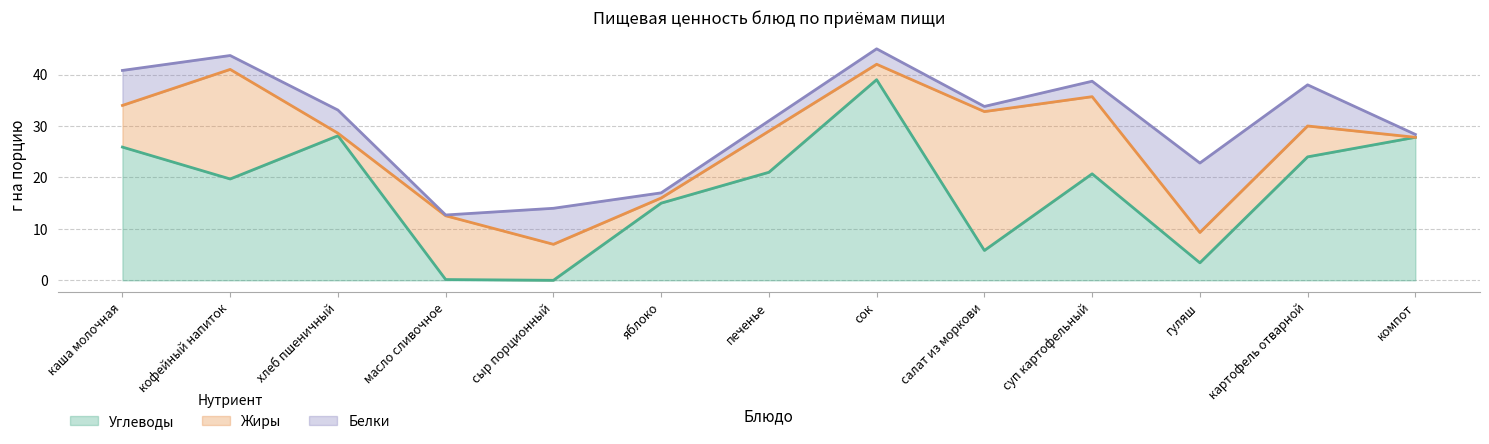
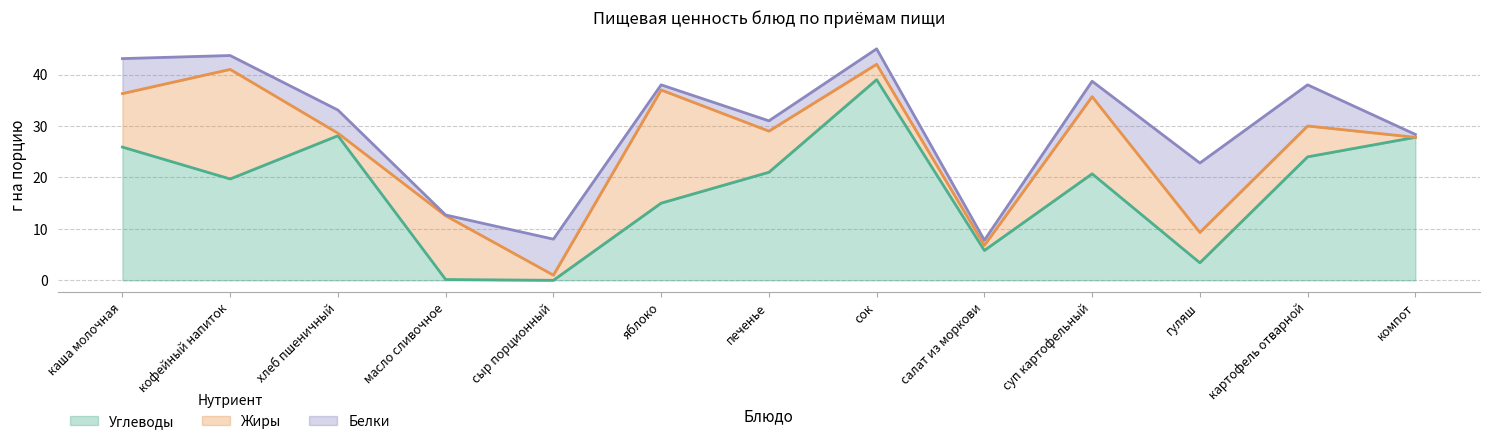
  {
    "Жиры": {
-     "каша молочная": 8,
+     "каша молочная": 10,
      "кофейный напиток": 21,
-     "сыр порционный": 7,
-     "яблоко": 1,
+     "сыр порционный": 1,
+     "яблоко": 22,
      "печенье": 8,
      "сок": 3,
-     "салат из моркови": 27,
+     "салат из моркови": 1,
      "суп картофельный": 15,
      "гуляш": 6,
      "картофель отварной": 6
    }
  }
